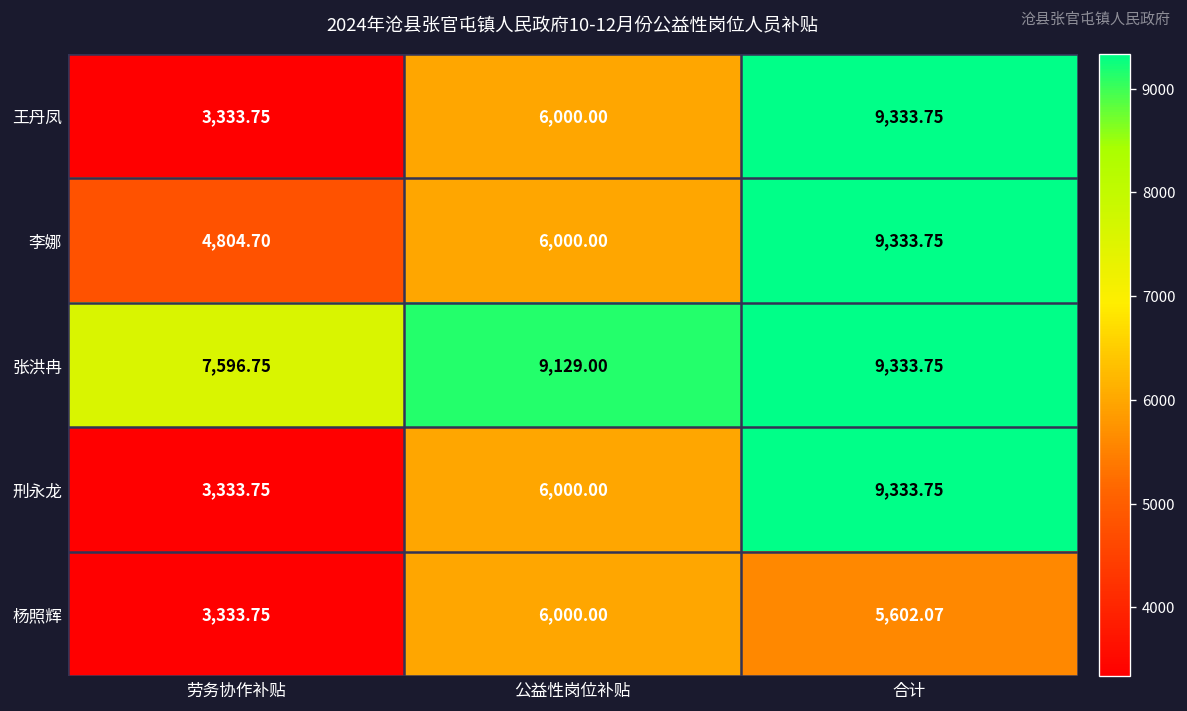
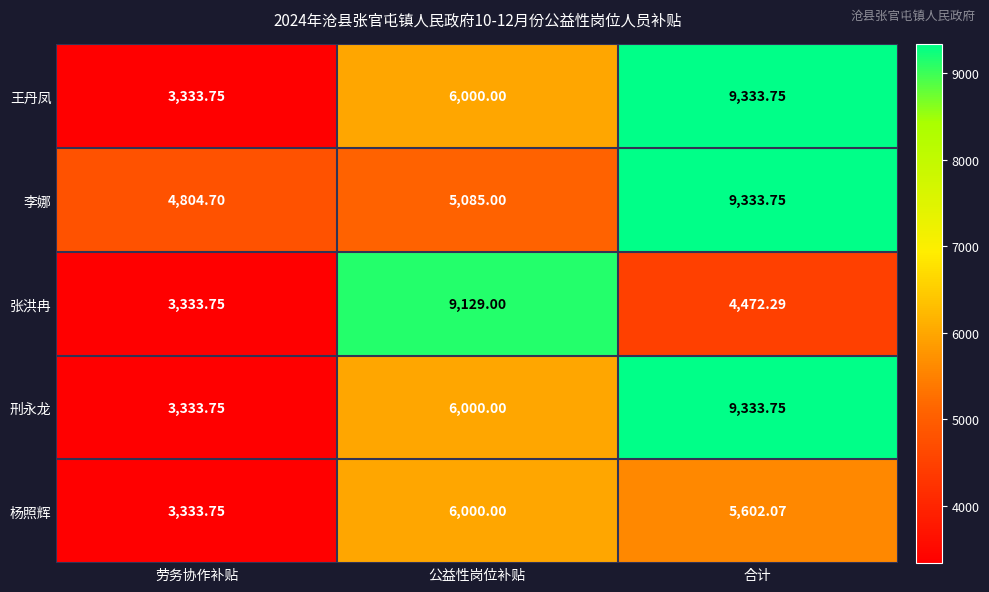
  {
    "王丹凤": {
      "劳务协作补贴": "3,333.75",
      "公益性岗位补贴": "6,000.00",
      "合计": "9,333.75"
    },
    "李娜": {
      "劳务协作补贴": "4,804.70",
-     "公益性岗位补贴": "6,000.00",
+     "公益性岗位补贴": "5,085.00",
      "合计": "9,333.75"
    },
    "张洪冉": {
-     "劳务协作补贴": "7,596.75",
+     "劳务协作补贴": "3,333.75",
      "公益性岗位补贴": "9,129.00",
-     "合计": "9,333.75"
+     "合计": "4,472.29"
    },
    "刑永龙": {
      "劳务协作补贴": "3,333.75",
      "公益性岗位补贴": "6,000.00",
      "合计": "9,333.75"
    },
    "杨照辉": {
      "劳务协作补贴": "3,333.75",
      "公益性岗位补贴": "6,000.00",
      "合计": "5,602.07"
    }
  }
